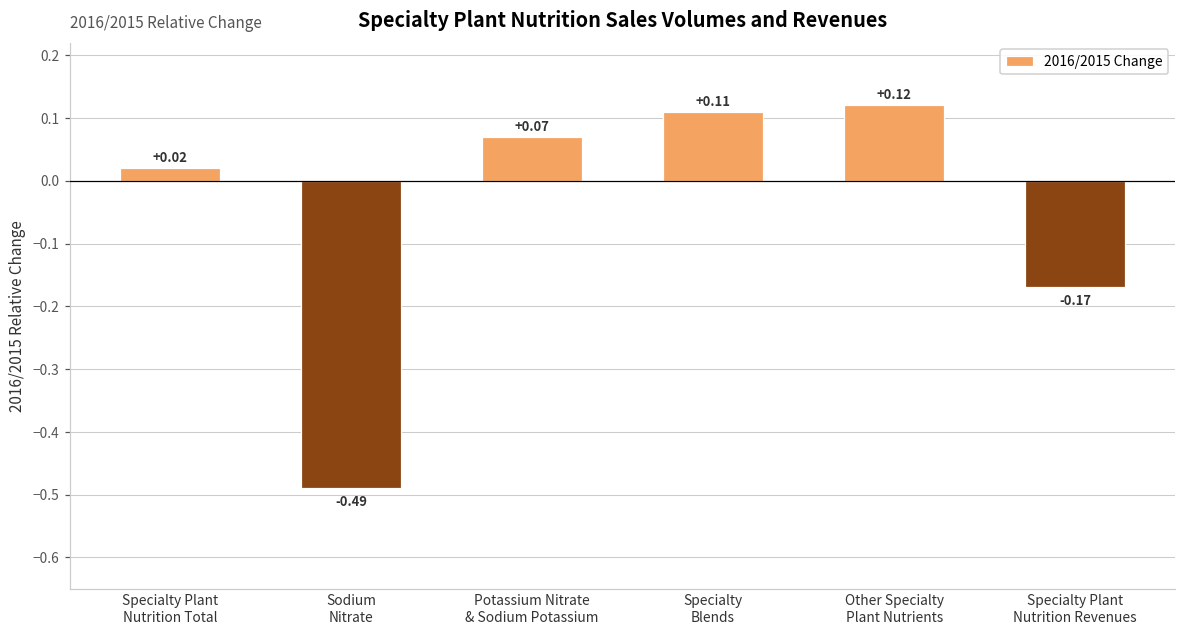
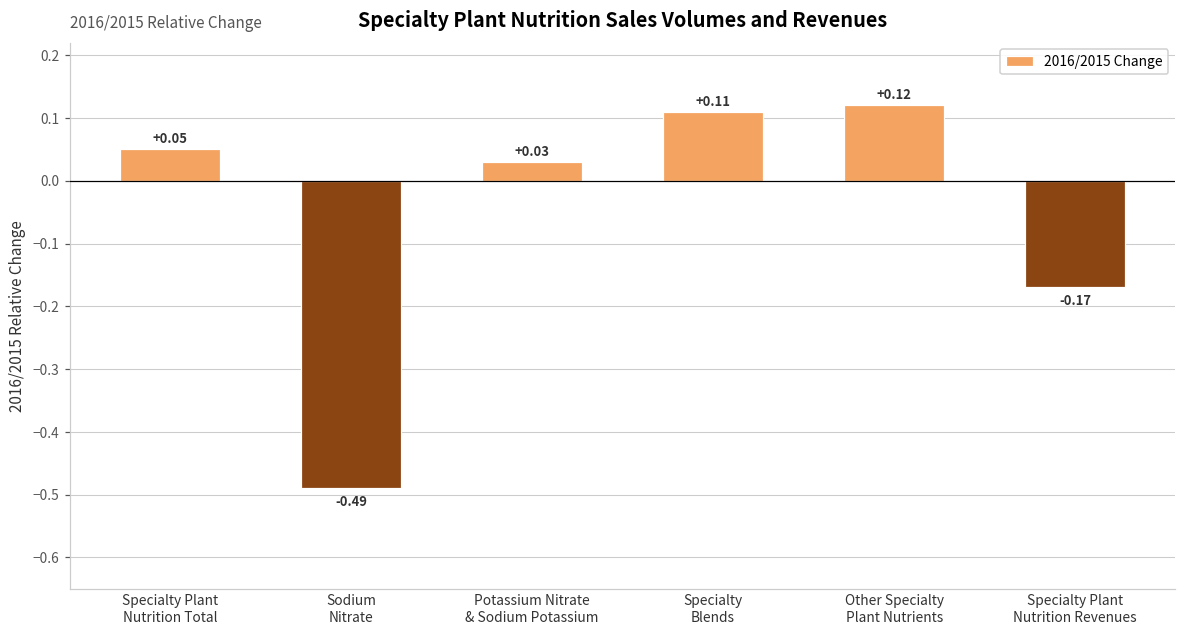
  {
-   "Specialty Plant Nutrition Total": "+0.02",
+   "Specialty Plant Nutrition Total": "+0.05",
    "Sodium Nitrate": "-0.49",
-   "Potassium Nitrate & Sodium Potassium": "+0.07",
+   "Potassium Nitrate & Sodium Potassium": "+0.03",
    "Specialty Blends": "+0.11",
    "Other Specialty Plant Nutrients": "+0.12",
    "Specialty Plant Nutrition Revenues": "-0.17"
  }
